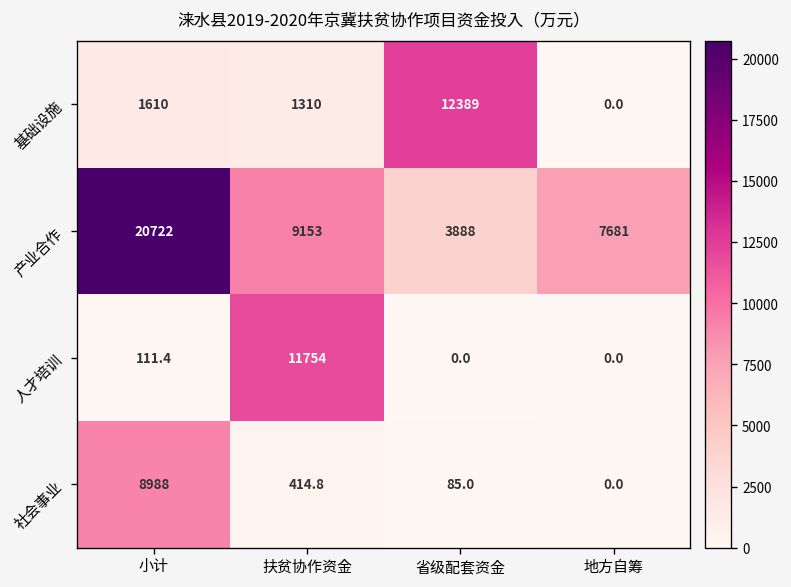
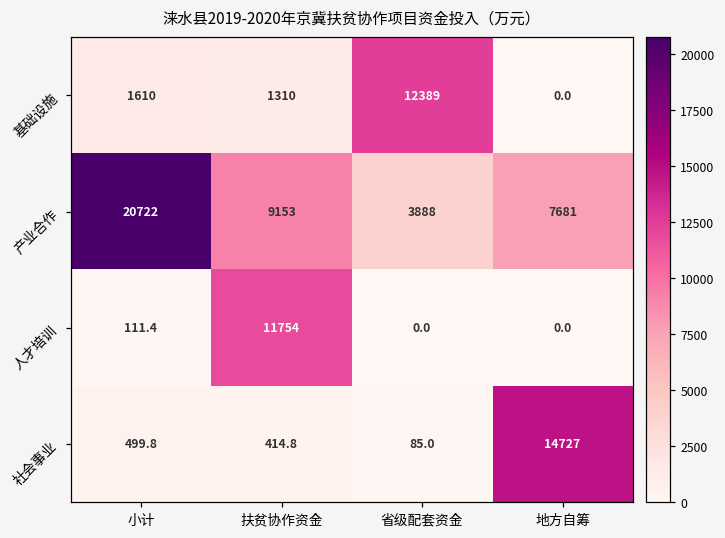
  {
    "基础设施": {
      "小计": 1610,
      "扶贫协作资金": 1310,
      "省级配套资金": 12389,
      "地方自筹": 0.0
    },
    "产业合作": {
      "小计": 20722,
      "扶贫协作资金": 9153,
      "省级配套资金": 3888,
      "地方自筹": 7681
    },
    "人才培训": {
      "小计": 111.4,
      "扶贫协作资金": 11754,
      "省级配套资金": 0.0,
      "地方自筹": 0.0
    },
    "社会事业": {
-     "小计": 8988,
+     "小计": 499.8,
      "扶贫协作资金": 414.8,
      "省级配套资金": 85.0,
-     "地方自筹": 0.0
+     "地方自筹": 14727
    }
  }
